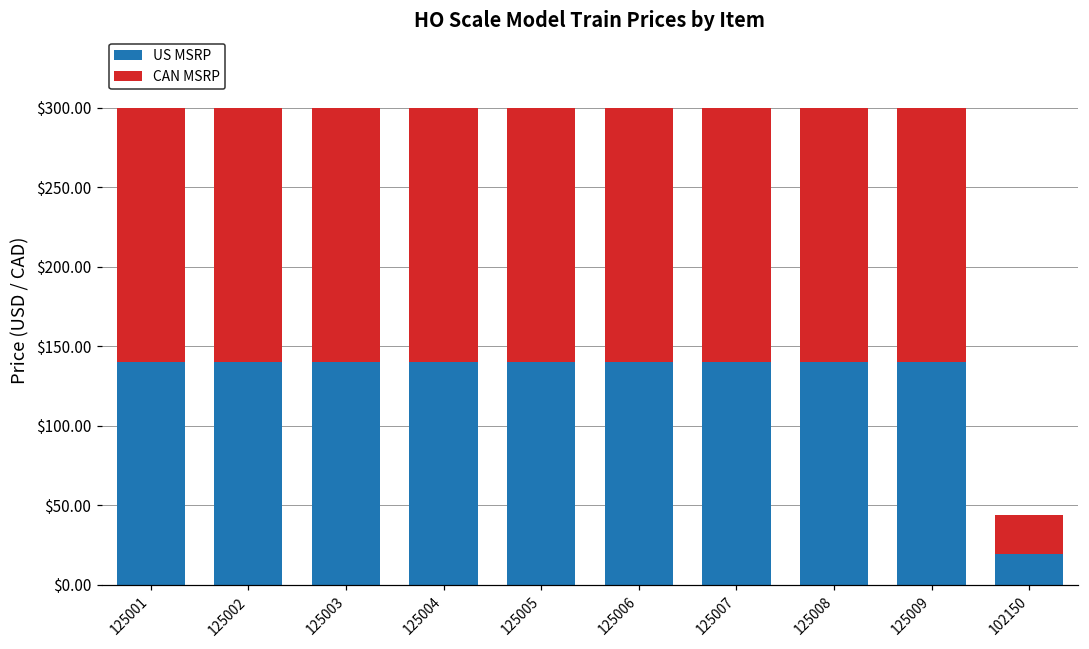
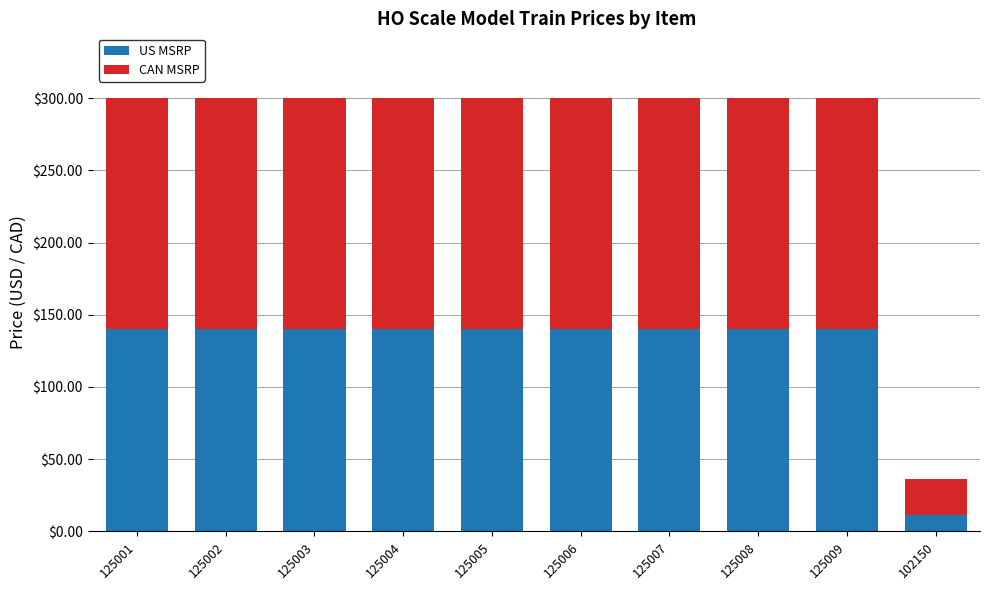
  {
    "US MSRP": {
      "125001": "$140",
      "125002": "$140",
      "125003": "$140",
      "125004": "$140",
      "125005": "$140",
      "125006": "$140",
      "125007": "$140",
      "125008": "$140",
      "125009": "$140",
-     "102150": "$19"
+     "102150": "$12"
    },
    "CAN MSRP": {
      "125001": "$160",
      "125002": "$160",
      "125003": "$160",
      "125004": "$160",
      "125005": "$160",
      "125006": "$160",
      "125007": "$160",
      "125008": "$160",
      "125009": "$160",
      "102150": "$25"
    }
  }
